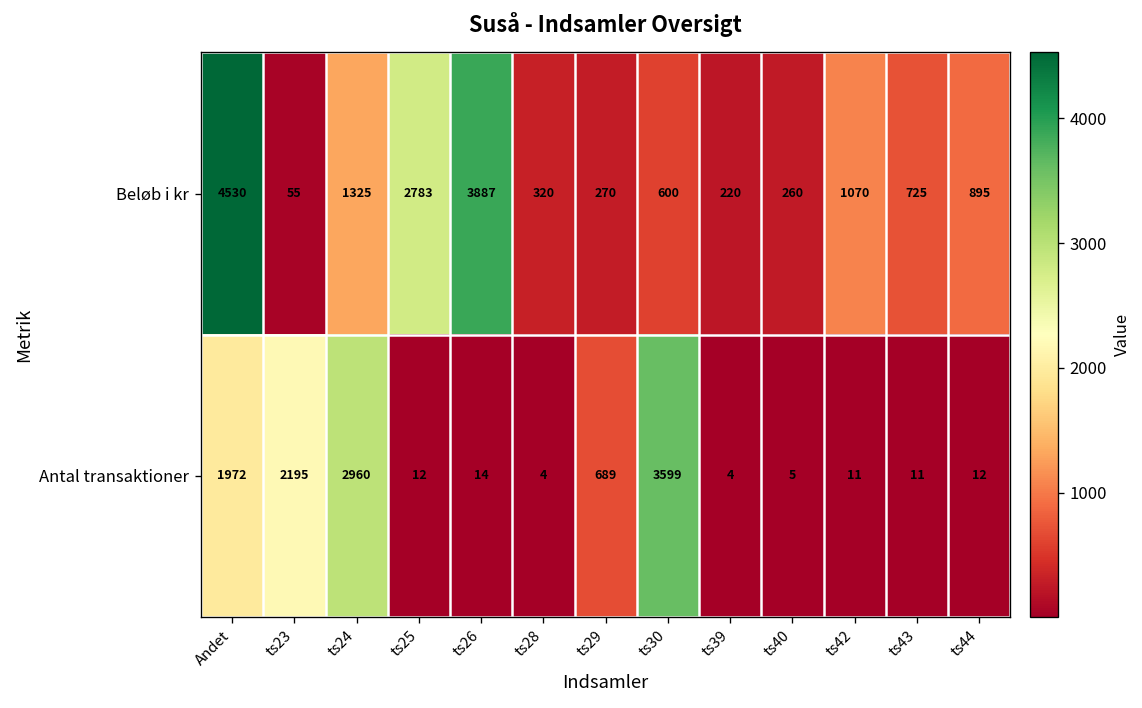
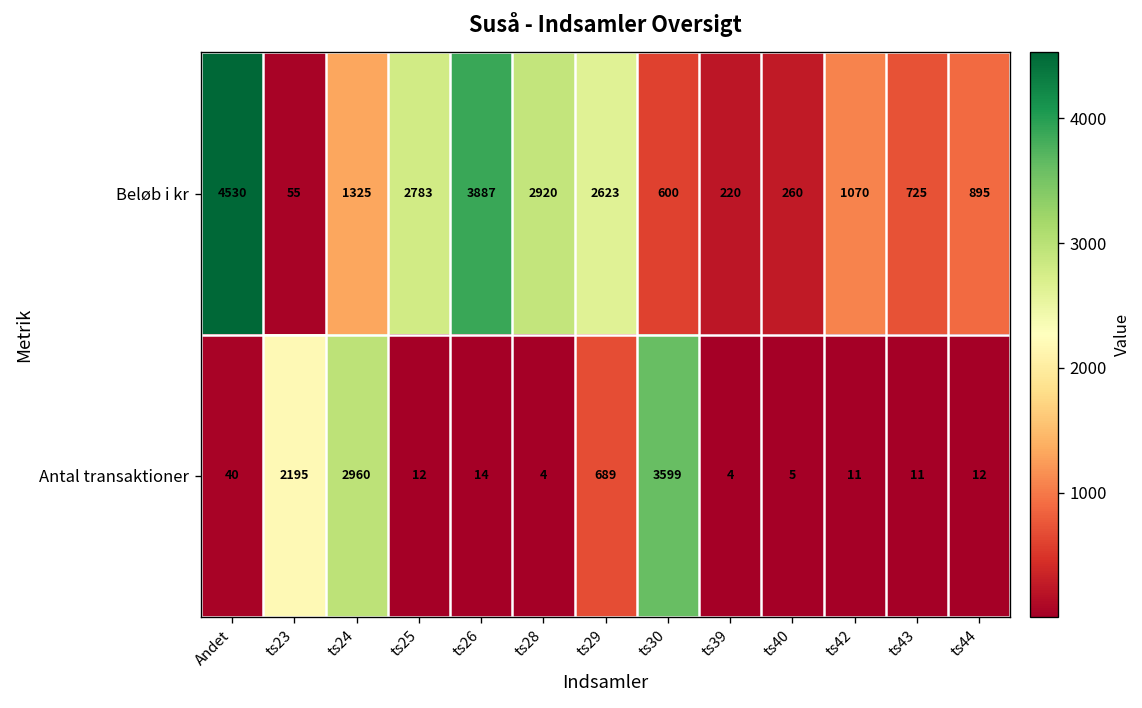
  {
    "Beløb i kr": {
      "Andet": 4530,
      "ts23": 55,
      "ts24": 1325,
      "ts25": 2783,
      "ts26": 3887,
-     "ts28": 320,
-     "ts29": 270,
+     "ts28": 2920,
+     "ts29": 2623,
      "ts30": 600,
      "ts39": 220,
      "ts40": 260,
      "ts42": 1070,
      "ts43": 725,
      "ts44": 895
    },
    "Antal transaktioner": {
-     "Andet": 1972,
+     "Andet": 40,
      "ts23": 2195,
      "ts24": 2960,
      "ts25": 12,
      "ts26": 14,
      "ts28": 4,
      "ts29": 689,
      "ts30": 3599,
      "ts39": 4,
      "ts40": 5,
      "ts42": 11,
      "ts43": 11,
      "ts44": 12
    }
  }
